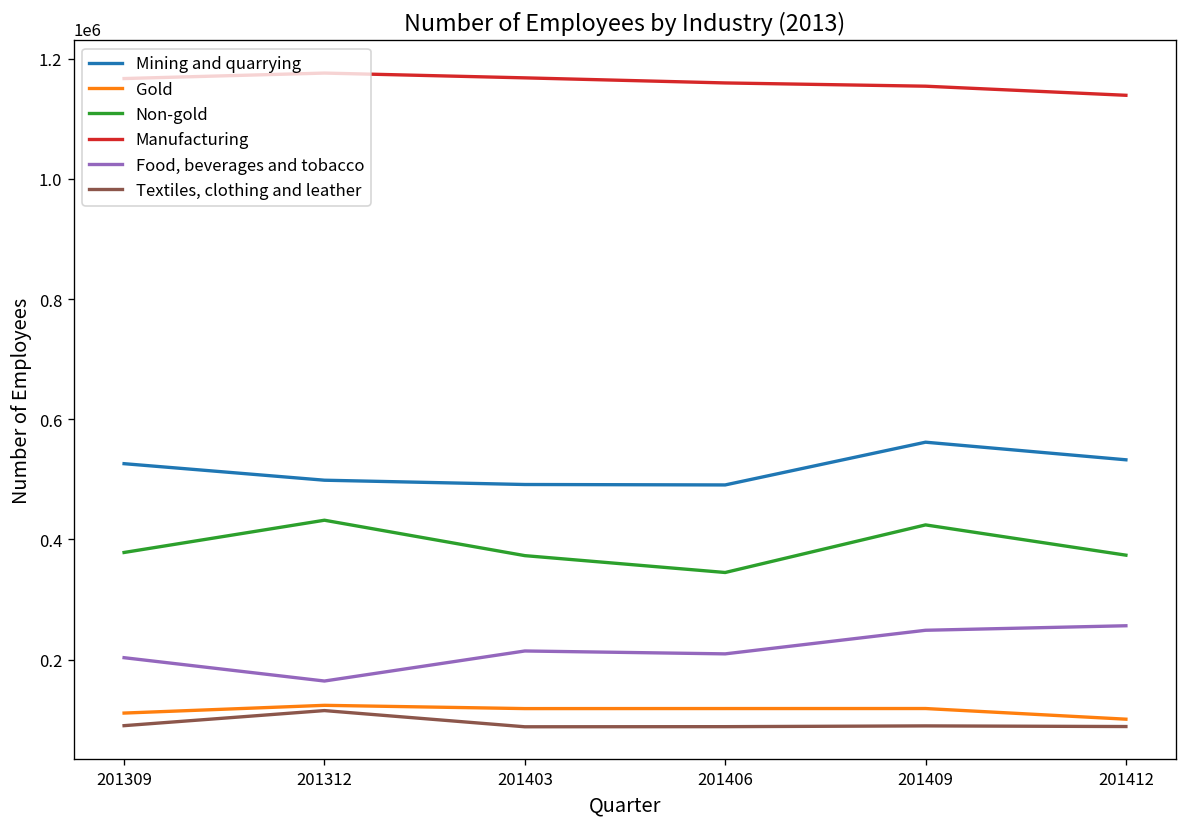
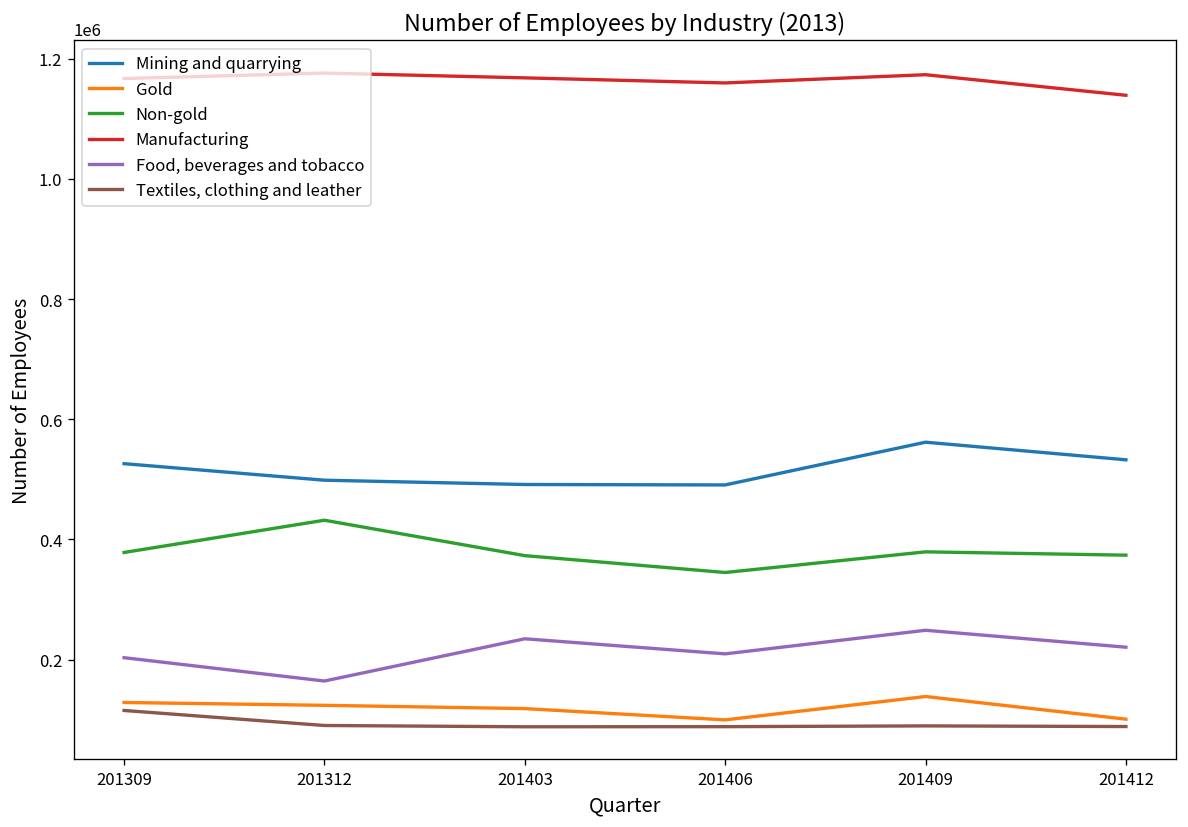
  {
    "Mining and quarrying": {
      "201309": 530000,
      "201312": 500000,
      "201403": 490000,
      "201406": 490000,
      "201409": 560000,
      "201412": 530000
    },
    "Gold": {
-     "201309": 110000,
+     "201309": 130000,
      "201312": 120000,
      "201403": 120000,
-     "201406": 120000,
-     "201409": 120000,
+     "201406": 100000,
+     "201409": 140000,
      "201412": 100000
    },
    "Non-gold": {
      "201309": 380000,
      "201312": 430000,
      "201403": 370000,
      "201406": 340000,
-     "201409": 420000,
+     "201409": 380000,
      "201412": 370000
    },
    "Manufacturing": {
      "201403": 1170000,
      "201406": 1160000,
-     "201409": 1150000,
+     "201409": 1170000,
      "201412": 1140000
    },
    "Food, beverages and tobacco": {
      "201309": 200000,
      "201312": 160000,
-     "201403": 210000,
+     "201403": 230000,
      "201406": 210000,
      "201409": 250000,
-     "201412": 260000
+     "201412": 220000
    },
    "Textiles, clothing and leather": {
-     "201309": 90000,
-     "201312": 120000,
+     "201309": 120000,
+     "201312": 90000,
      "201403": 90000,
      "201406": 90000,
      "201409": 90000,
      "201412": 90000
    }
  }
